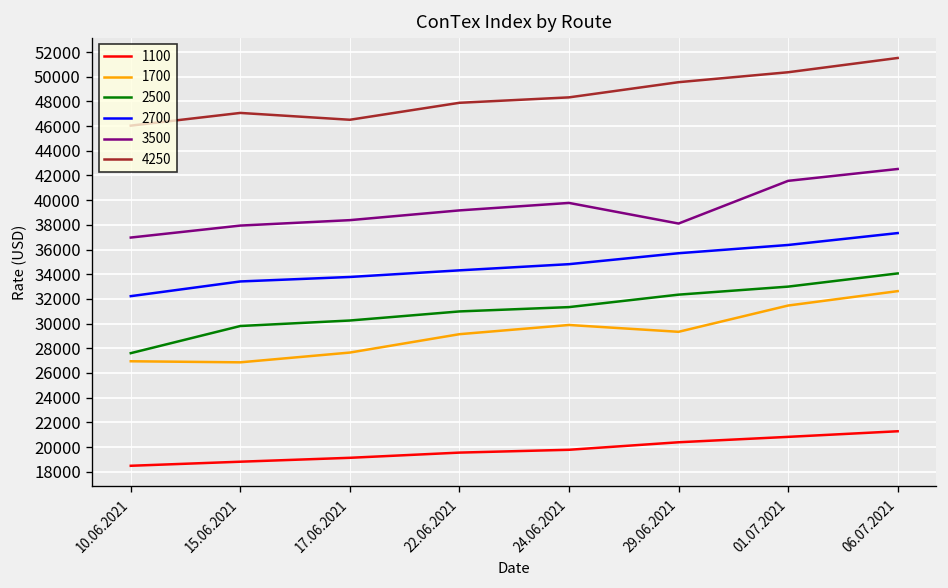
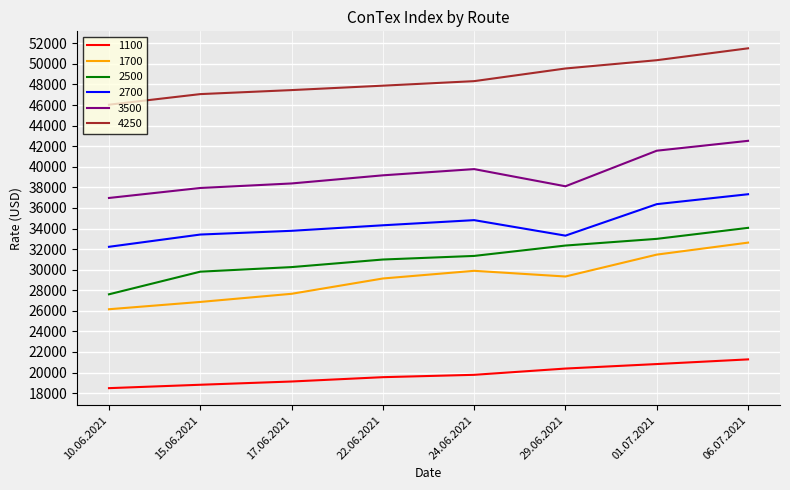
  {
    "1100": {
      "10.06.2021": 18500,
      "15.06.2021": 18800,
      "17.06.2021": 19100,
      "22.06.2021": 19600,
      "24.06.2021": 19800,
      "29.06.2021": 20400,
      "01.07.2021": 20800,
      "06.07.2021": 21300
    },
    "1700": {
-     "10.06.2021": 26900,
+     "10.06.2021": 26200,
      "15.06.2021": 26900,
      "17.06.2021": 27700,
      "22.06.2021": 29100,
      "24.06.2021": 29900,
      "29.06.2021": 29300,
      "01.07.2021": 31500,
      "06.07.2021": 32600
    },
    "2500": {
      "10.06.2021": 27600,
      "15.06.2021": 29800,
      "17.06.2021": 30300,
      "22.06.2021": 31000,
      "24.06.2021": 31300,
      "29.06.2021": 32300,
      "01.07.2021": 33000,
      "06.07.2021": 34100
    },
    "2700": {
      "10.06.2021": 32200,
      "15.06.2021": 33400,
      "17.06.2021": 33800,
      "22.06.2021": 34300,
      "24.06.2021": 34800,
-     "29.06.2021": 35700,
+     "29.06.2021": 33300,
      "01.07.2021": 36400,
      "06.07.2021": 37300
    },
    "3500": {
      "10.06.2021": 37000,
      "15.06.2021": 37900,
      "17.06.2021": 38400,
      "22.06.2021": 39200,
      "24.06.2021": 39800,
      "29.06.2021": 38100,
      "01.07.2021": 41600,
      "06.07.2021": 42500
    },
    "4250": {
      "15.06.2021": 47100,
-     "17.06.2021": 46500,
+     "17.06.2021": 47500,
      "22.06.2021": 47900,
      "24.06.2021": 48300,
      "29.06.2021": 49600,
      "01.07.2021": 50400,
      "06.07.2021": 51500
    }
  }
